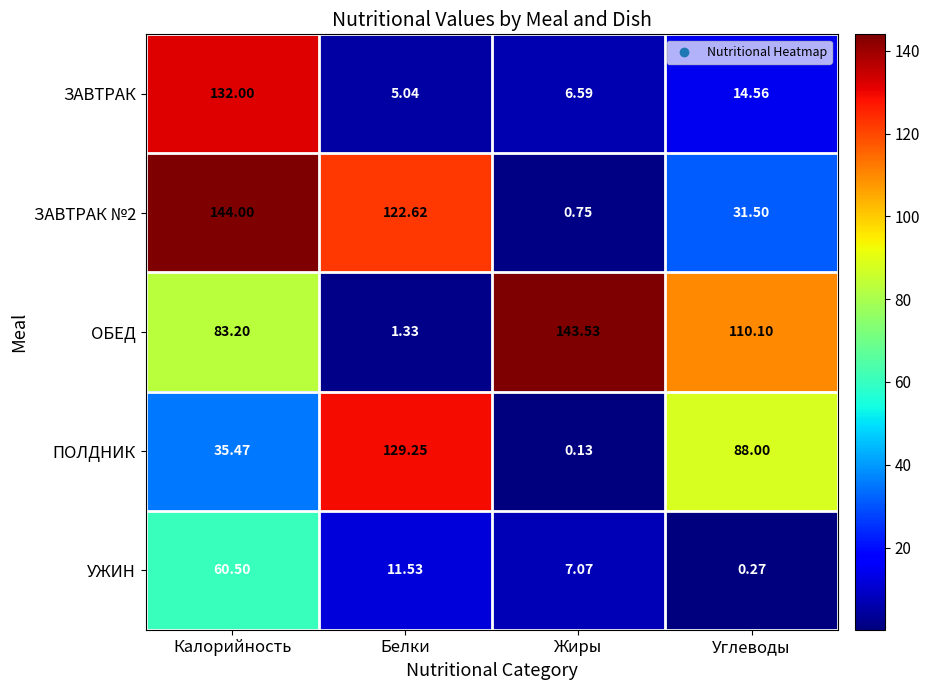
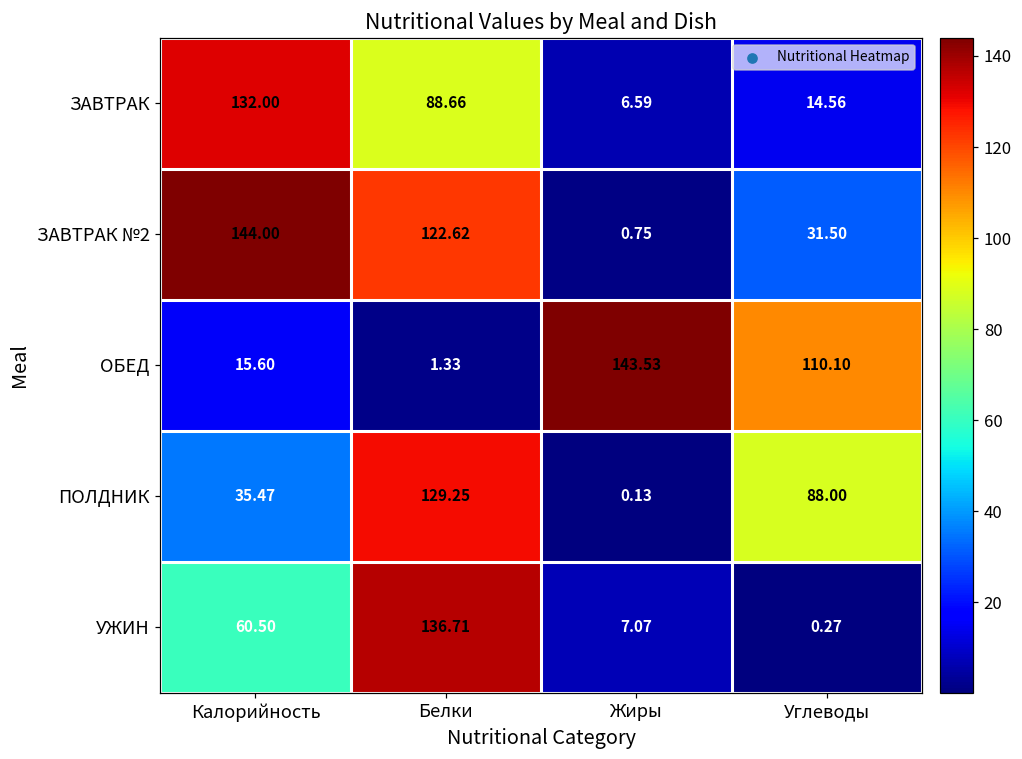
  {
    "ЗАВТРАК": {
      "Калорийность": 132.00,
-     "Белки": 5.04,
+     "Белки": 88.66,
      "Жиры": 6.59,
      "Углеводы": 14.56
    },
    "ЗАВТРАК №2": {
      "Калорийность": 144.00,
      "Белки": 122.62,
      "Жиры": 0.75,
      "Углеводы": 31.50
    },
    "ОБЕД": {
-     "Калорийность": 83.20,
+     "Калорийность": 15.60,
      "Белки": 1.33,
      "Жиры": 143.53,
      "Углеводы": 110.10
    },
    "ПОЛДНИК": {
      "Калорийность": 35.47,
      "Белки": 129.25,
      "Жиры": 0.13,
      "Углеводы": 88.00
    },
    "УЖИН": {
      "Калорийность": 60.50,
-     "Белки": 11.53,
+     "Белки": 136.71,
      "Жиры": 7.07,
      "Углеводы": 0.27
    }
  }
